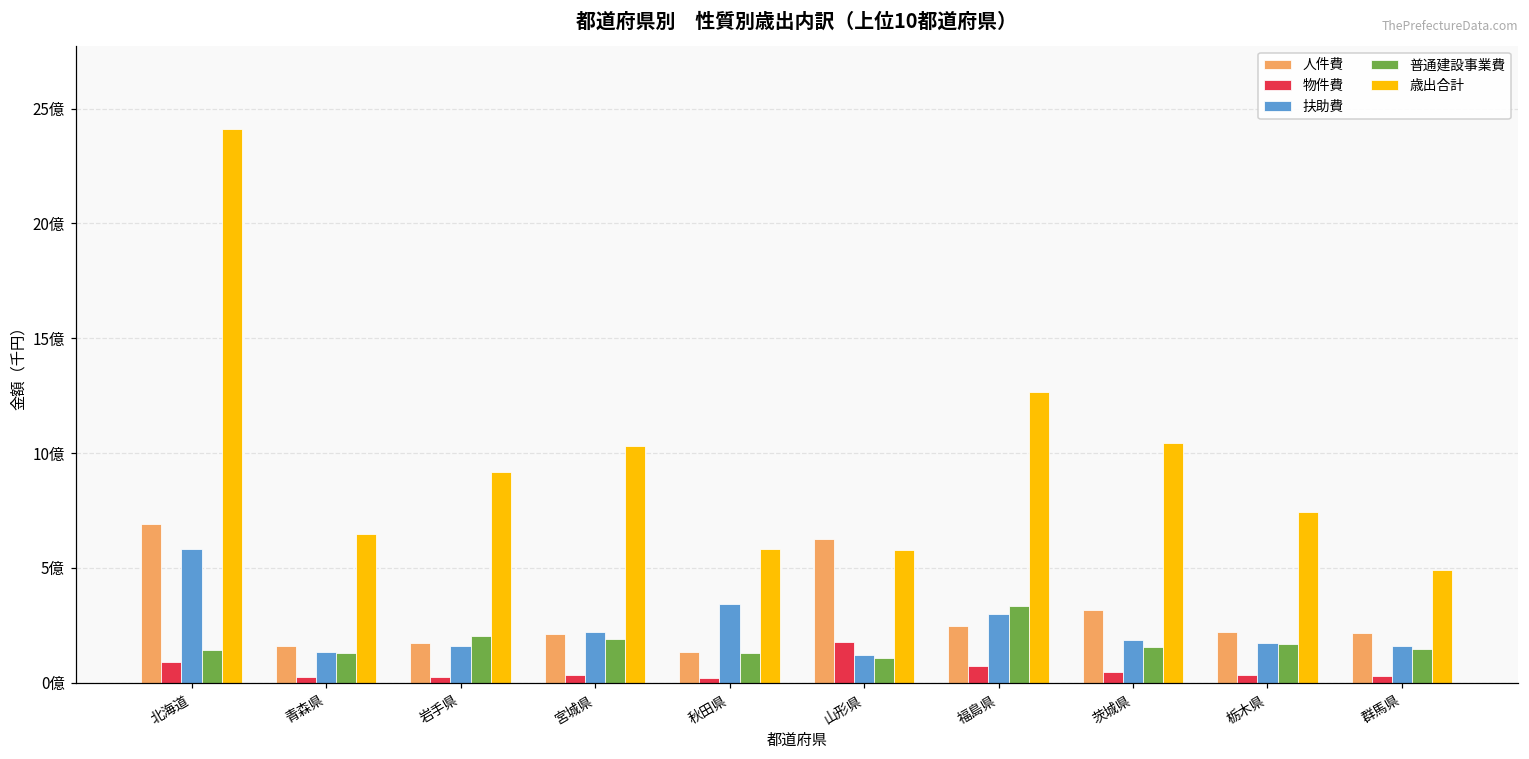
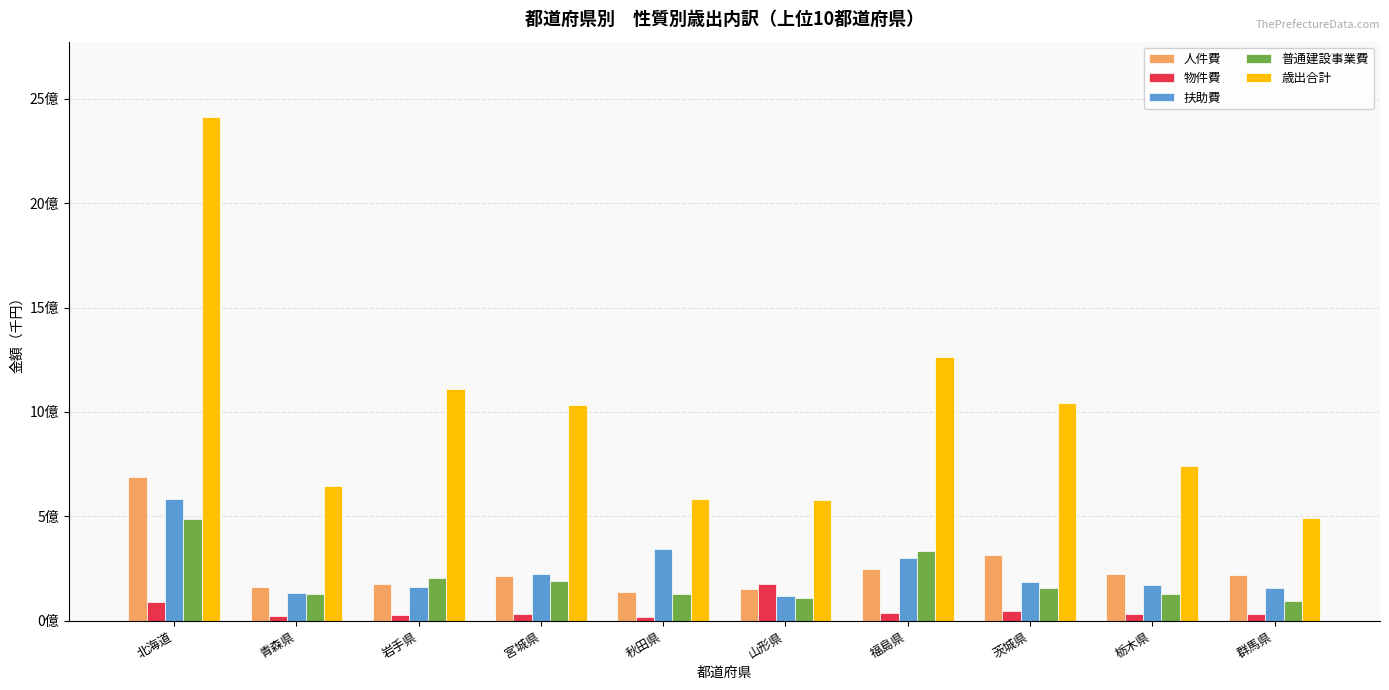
  {
    "人件費": {
      "北海道": "6.9億",
      "青森県": "1.6億",
      "岩手県": "1.8億",
      "宮城県": "2.1億",
      "秋田県": "1.4億",
-     "山形県": "6.3億",
+     "山形県": "1.5億",
      "福島県": "2.5億",
      "茨城県": "3.2億",
      "栃木県": "2.2億",
      "群馬県": "2.2億"
    },
    "物件費": {
      "北海道": "0.9億",
      "青森県": "0.2億",
      "岩手県": "0.3億",
      "宮城県": "0.3億",
      "秋田県": "0.2億",
      "山形県": "1.8億",
-     "福島県": "0.8億",
+     "福島県": "0.4億",
      "茨城県": "0.5億",
      "栃木県": "0.3億",
      "群馬県": "0.3億"
    },
    "扶助費": {
      "北海道": "5.8億",
      "青森県": "1.3億",
      "岩手県": "1.6億",
      "宮城県": "2.2億",
      "秋田県": "3.4億",
      "山形県": "1.2億",
      "福島県": "3.0億",
      "茨城県": "1.8億",
      "栃木県": "1.7億",
      "群馬県": "1.6億"
    },
    "普通建設事業費": {
-     "北海道": "1.4億",
+     "北海道": "4.9億",
      "青森県": "1.3億",
      "岩手県": "2.0億",
      "宮城県": "1.9億",
      "秋田県": "1.3億",
      "山形県": "1.1億",
      "福島県": "3.4億",
      "茨城県": "1.6億",
-     "栃木県": "1.7億",
-     "群馬県": "1.5億"
+     "栃木県": "1.3億",
+     "群馬県": "1.0億"
    },
    "歳出合計": {
      "北海道": "24.1億",
      "青森県": "6.5億",
-     "岩手県": "9.2億",
+     "岩手県": "11.1億",
      "宮城県": "10.3億",
      "秋田県": "5.8億",
      "山形県": "5.8億",
      "福島県": "12.6億",
      "茨城県": "10.4億",
      "栃木県": "7.4億",
      "群馬県": "4.9億"
    }
  }
